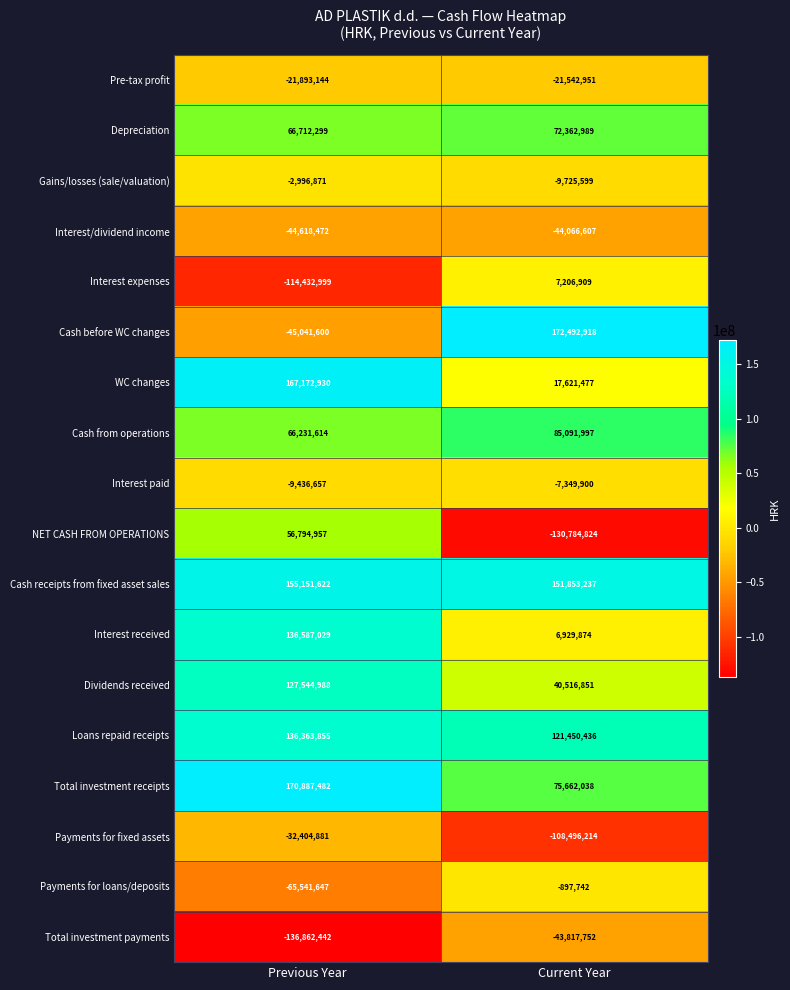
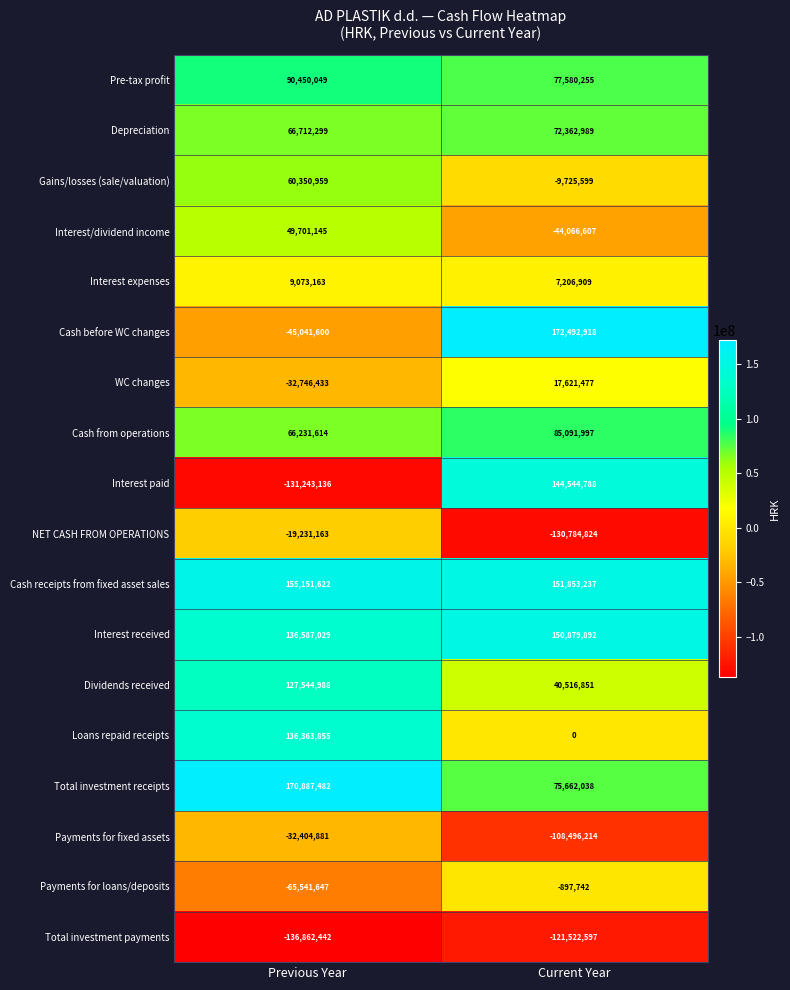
  {
    "Pre-tax profit": {
-     "Previous Year": "-21,893,144",
-     "Current Year": "-21,542,951"
+     "Previous Year": "90,450,049",
+     "Current Year": "77,580,255"
    },
    "Depreciation": {
      "Previous Year": "66,712,299",
      "Current Year": "72,362,989"
    },
    "Gains/losses (sale/valuation)": {
-     "Previous Year": "-2,996,871",
+     "Previous Year": "60,350,959",
      "Current Year": "-9,725,599"
    },
    "Interest/dividend income": {
-     "Previous Year": "-44,618,472",
+     "Previous Year": "49,701,145",
      "Current Year": "-44,066,607"
    },
    "Interest expenses": {
-     "Previous Year": "-114,432,999",
+     "Previous Year": "9,073,163",
      "Current Year": "7,206,909"
    },
    "Cash before WC changes": {
      "Previous Year": "-45,041,600",
      "Current Year": "172,492,918"
    },
    "WC changes": {
-     "Previous Year": "167,172,930",
+     "Previous Year": "-32,746,433",
      "Current Year": "17,621,477"
    },
    "Cash from operations": {
      "Previous Year": "66,231,614",
      "Current Year": "85,091,997"
    },
    "Interest paid": {
-     "Previous Year": "-9,436,657",
-     "Current Year": "-7,349,900"
+     "Previous Year": "-131,243,136",
+     "Current Year": "144,544,788"
    },
    "NET CASH FROM OPERATIONS": {
-     "Previous Year": "56,794,957",
+     "Previous Year": "-19,231,163",
      "Current Year": "-130,784,824"
    },
    "Cash receipts from fixed asset sales": {
      "Previous Year": "155,151,622",
      "Current Year": "151,853,237"
    },
    "Interest received": {
      "Previous Year": "136,587,029",
-     "Current Year": "6,929,874"
+     "Current Year": "150,879,892"
    },
    "Dividends received": {
      "Previous Year": "127,544,988",
      "Current Year": "40,516,851"
    },
    "Loans repaid receipts": {
      "Previous Year": "136,363,855",
-     "Current Year": "121,450,436"
+     "Current Year": "0"
    },
    "Total investment receipts": {
      "Previous Year": "170,887,482",
      "Current Year": "75,662,038"
    },
    "Payments for fixed assets": {
      "Previous Year": "-32,404,881",
      "Current Year": "-108,496,214"
    },
    "Payments for loans/deposits": {
      "Previous Year": "-65,541,647",
      "Current Year": "-897,742"
    },
    "Total investment payments": {
      "Previous Year": "-136,862,442",
-     "Current Year": "-43,817,752"
+     "Current Year": "-121,522,597"
    }
  }
